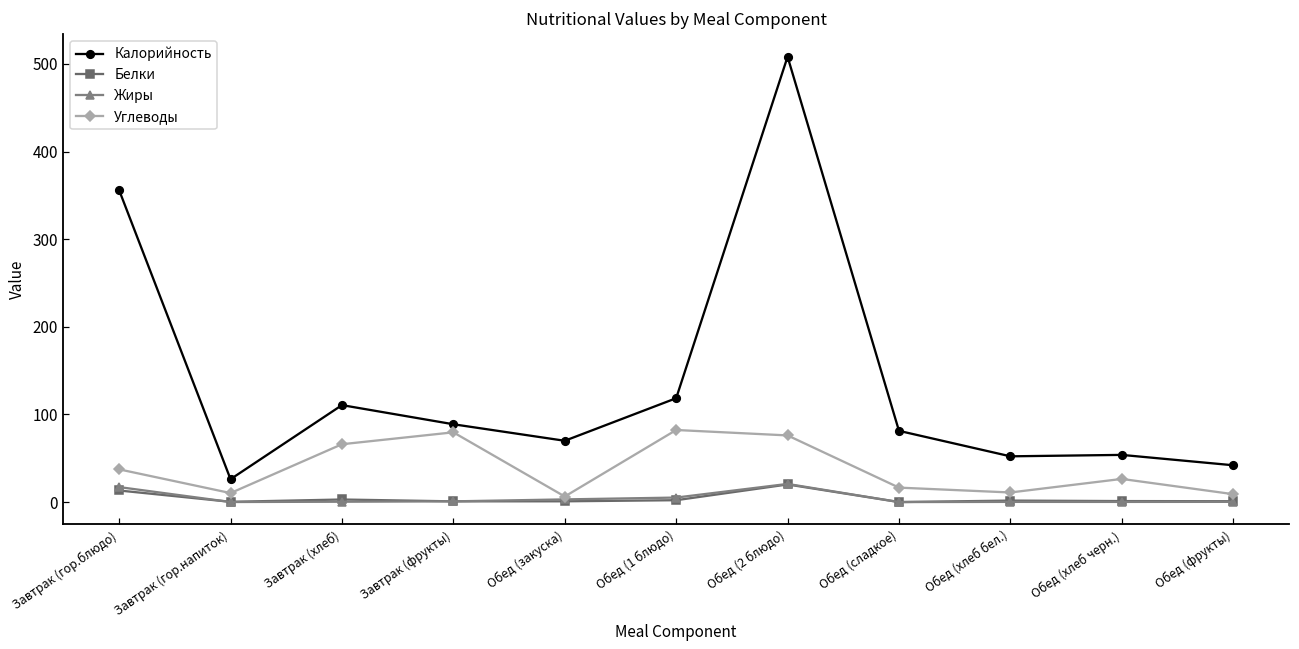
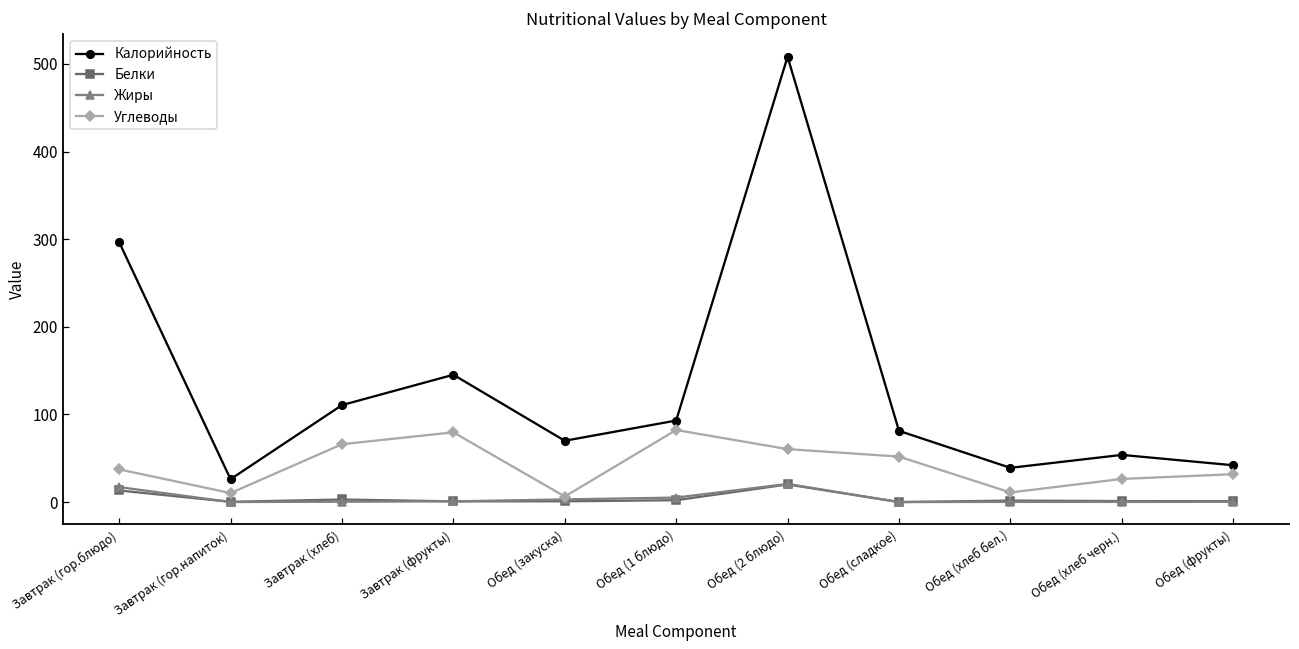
  {
    "Калорийность": {
-     "Завтрак (гор.блюдо)": 360,
+     "Завтрак (гор.блюдо)": 300,
      "Завтрак (гор.напиток)": 30,
      "Завтрак (хлеб)": 110,
-     "Завтрак (фрукты)": 90,
+     "Завтрак (фрукты)": 150,
      "Обед (закуска)": 70,
-     "Обед (1 блюдо)": 120,
+     "Обед (1 блюдо)": 90,
      "Обед (2 блюдо)": 510,
      "Обед (сладкое)": 80,
-     "Обед (хлеб бел.)": 50,
+     "Обед (хлеб бел.)": 40,
      "Обед (хлеб черн.)": 50,
      "Обед (фрукты)": 40
    },
    "Углеводы": {
      "Завтрак (гор.блюдо)": 40,
      "Завтрак (гор.напиток)": 10,
      "Завтрак (хлеб)": 70,
      "Завтрак (фрукты)": 80,
      "Обед (закуска)": 10,
      "Обед (1 блюдо)": 80,
-     "Обед (2 блюдо)": 80,
-     "Обед (сладкое)": 20,
+     "Обед (2 блюдо)": 60,
+     "Обед (сладкое)": 50,
      "Обед (хлеб бел.)": 10,
      "Обед (хлеб черн.)": 30,
-     "Обед (фрукты)": 10
+     "Обед (фрукты)": 30
    }
  }
